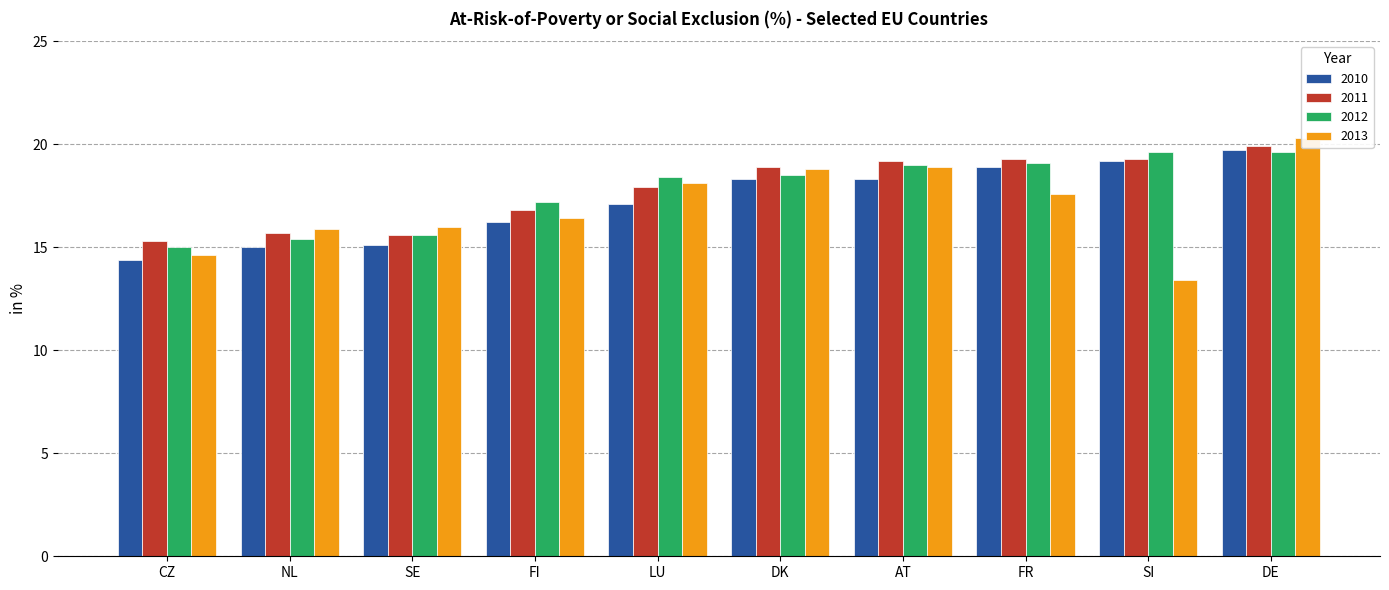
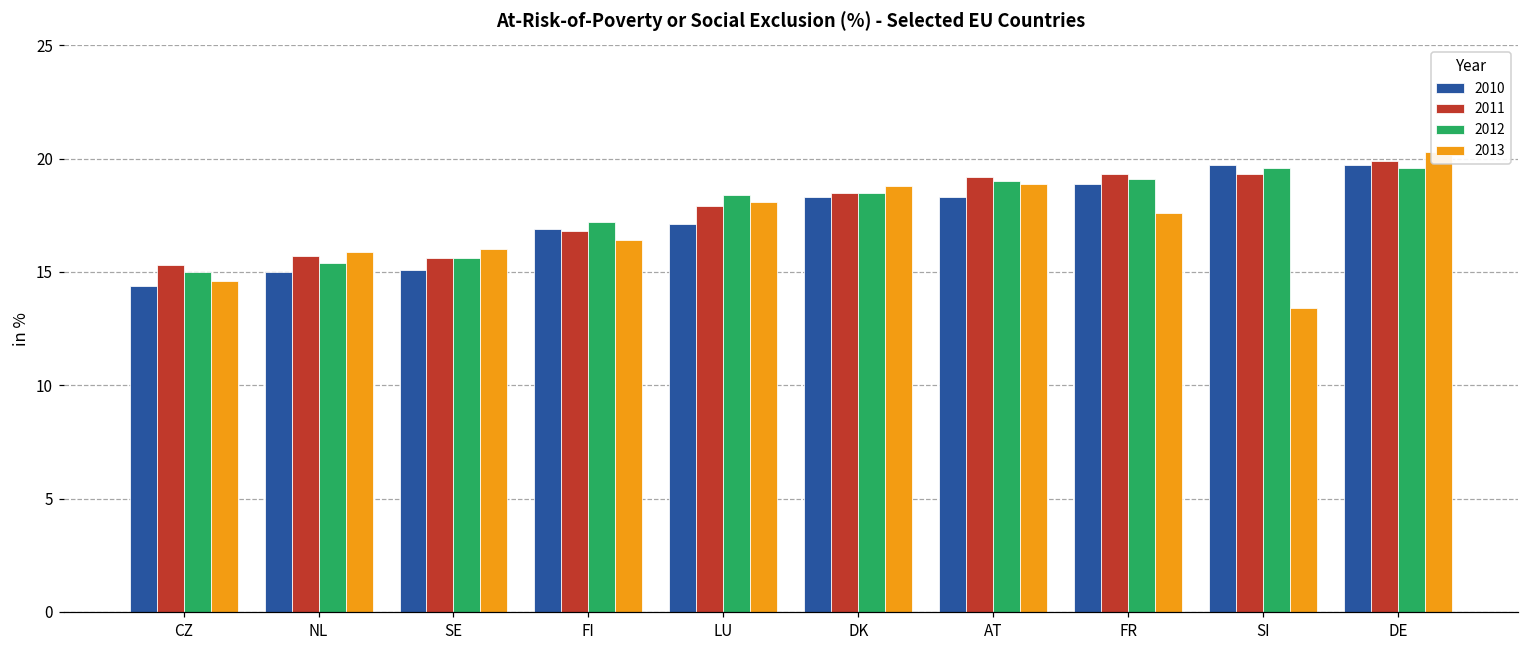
  {
    "2010": {
      "CZ": 14.4,
      "NL": 15.0,
      "SE": 15.1,
-     "FI": 16.2,
+     "FI": 16.9,
      "LU": 17.1,
      "DK": 18.3,
      "AT": 18.3,
      "FR": 18.9,
-     "SI": 19.2,
+     "SI": 19.7,
      "DE": 19.7
    },
    "2011": {
      "CZ": 15.3,
      "NL": 15.7,
      "SE": 15.6,
      "FI": 16.8,
      "LU": 17.9,
-     "DK": 18.9,
+     "DK": 18.5,
      "AT": 19.2,
      "FR": 19.3,
      "SI": 19.3,
      "DE": 19.9
    },
    "2012": {
      "CZ": 15.0,
      "NL": 15.4,
      "SE": 15.6,
      "FI": 17.2,
      "LU": 18.4,
      "DK": 18.5,
      "AT": 19.0,
      "FR": 19.1,
      "SI": 19.6,
      "DE": 19.6
    },
    "2013": {
      "CZ": 14.6,
      "NL": 15.9,
      "SE": 16.0,
      "FI": 16.4,
      "LU": 18.1,
      "DK": 18.8,
      "AT": 18.9,
      "FR": 17.6,
      "SI": 13.4
    }
  }
